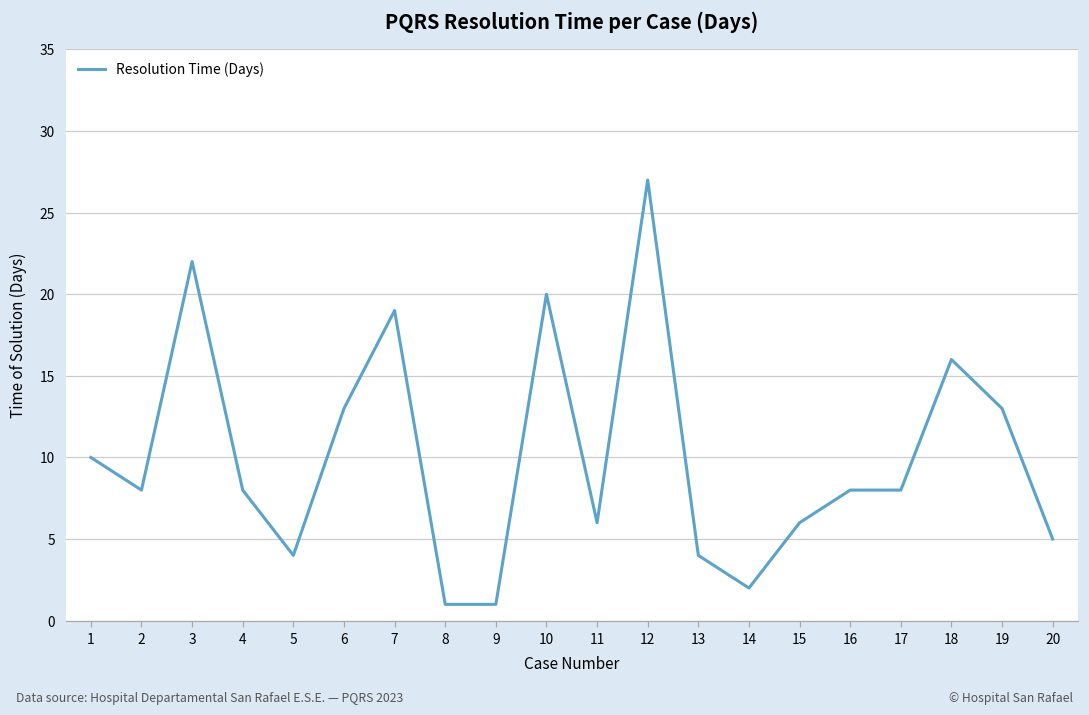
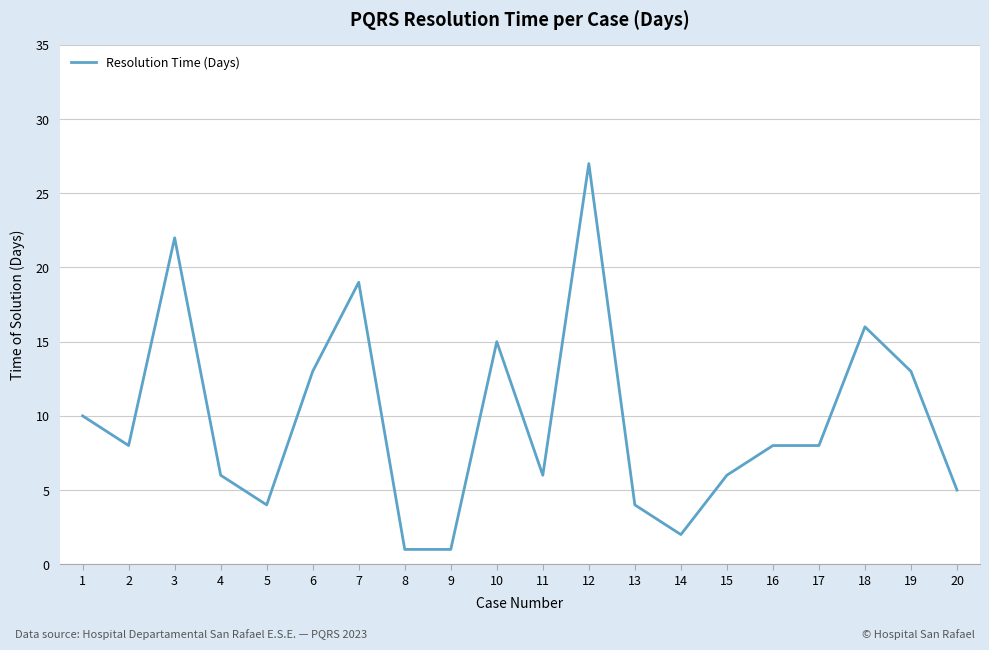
  {
    "1": 10,
    "2": 8,
    "3": 22,
-   "4": 8,
+   "4": 6,
    "5": 4,
    "6": 13,
    "7": 19,
    "8": 1,
    "9": 1,
-   "10": 20,
+   "10": 15,
    "11": 6,
    "12": 27,
    "13": 4,
    "14": 2,
    "15": 6,
    "16": 8,
    "17": 8,
    "18": 16,
    "19": 13,
    "20": 5
  }
